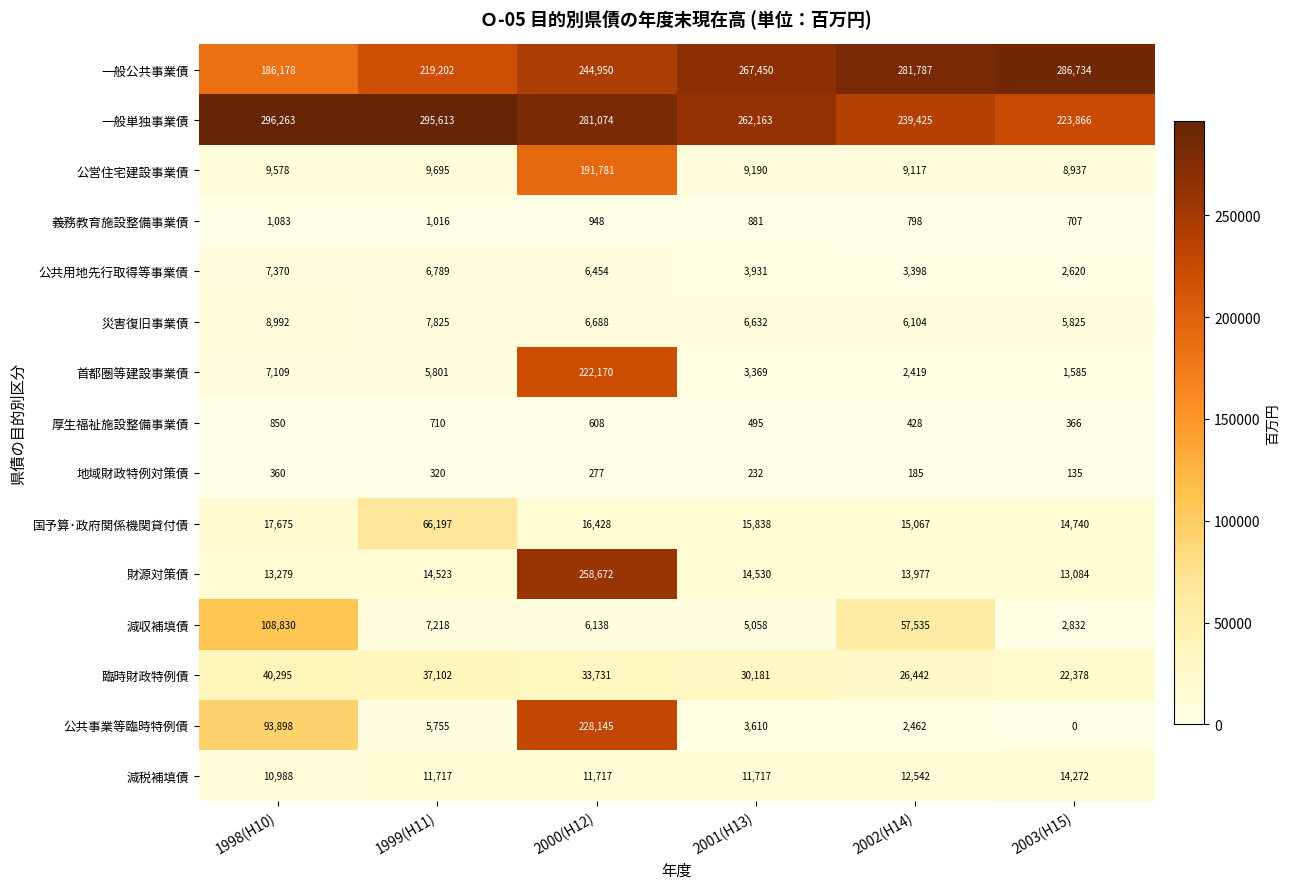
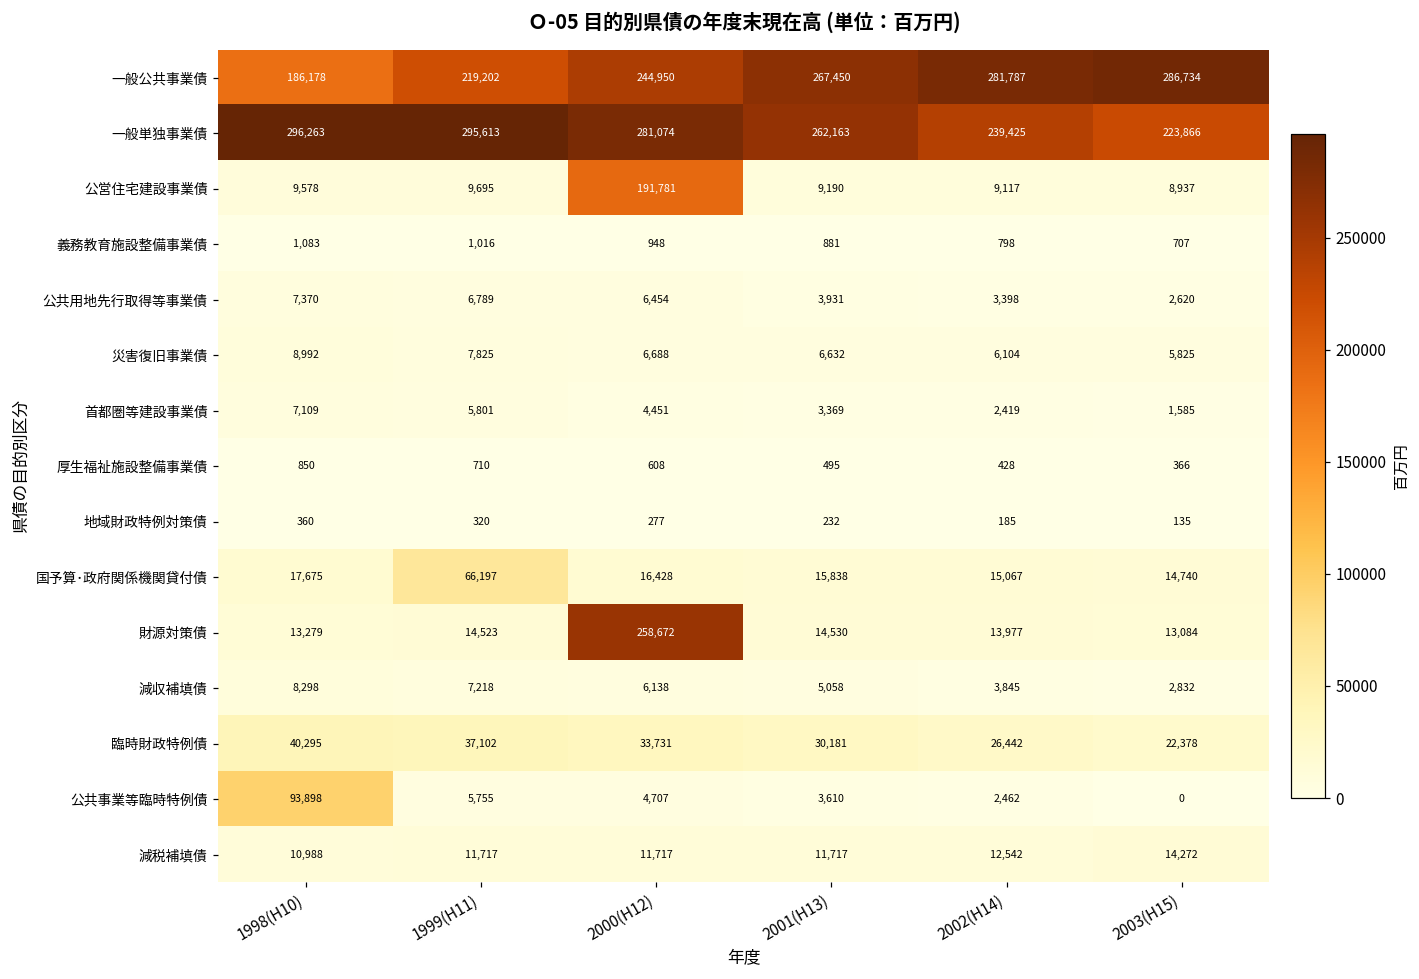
  {
    "一般公共事業債": {
      "1998(H10)": "186,178",
      "1999(H11)": "219,202",
      "2000(H12)": "244,950",
      "2001(H13)": "267,450",
      "2002(H14)": "281,787",
      "2003(H15)": "286,734"
    },
    "一般単独事業債": {
      "1998(H10)": "296,263",
      "1999(H11)": "295,613",
      "2000(H12)": "281,074",
      "2001(H13)": "262,163",
      "2002(H14)": "239,425",
      "2003(H15)": "223,866"
    },
    "公営住宅建設事業債": {
      "1998(H10)": "9,578",
      "1999(H11)": "9,695",
      "2000(H12)": "191,781",
      "2001(H13)": "9,190",
      "2002(H14)": "9,117",
      "2003(H15)": "8,937"
    },
    "義務教育施設整備事業債": {
      "1998(H10)": "1,083",
      "1999(H11)": "1,016",
      "2000(H12)": "948",
      "2001(H13)": "881",
      "2002(H14)": "798",
      "2003(H15)": "707"
    },
    "公共用地先行取得等事業債": {
      "1998(H10)": "7,370",
      "1999(H11)": "6,789",
      "2000(H12)": "6,454",
      "2001(H13)": "3,931",
      "2002(H14)": "3,398",
      "2003(H15)": "2,620"
    },
    "災害復旧事業債": {
      "1998(H10)": "8,992",
      "1999(H11)": "7,825",
      "2000(H12)": "6,688",
      "2001(H13)": "6,632",
      "2002(H14)": "6,104",
      "2003(H15)": "5,825"
    },
    "首都圏等建設事業債": {
      "1998(H10)": "7,109",
      "1999(H11)": "5,801",
-     "2000(H12)": "222,170",
+     "2000(H12)": "4,451",
      "2001(H13)": "3,369",
      "2002(H14)": "2,419",
      "2003(H15)": "1,585"
    },
    "厚生福祉施設整備事業債": {
      "1998(H10)": "850",
      "1999(H11)": "710",
      "2000(H12)": "608",
      "2001(H13)": "495",
      "2002(H14)": "428",
      "2003(H15)": "366"
    },
    "地域財政特例対策債": {
      "1998(H10)": "360",
      "1999(H11)": "320",
      "2000(H12)": "277",
      "2001(H13)": "232",
      "2002(H14)": "185",
      "2003(H15)": "135"
    },
    "国予算･政府関係機関貸付債": {
      "1998(H10)": "17,675",
      "1999(H11)": "66,197",
      "2000(H12)": "16,428",
      "2001(H13)": "15,838",
      "2002(H14)": "15,067",
      "2003(H15)": "14,740"
    },
    "財源対策債": {
      "1998(H10)": "13,279",
      "1999(H11)": "14,523",
      "2000(H12)": "258,672",
      "2001(H13)": "14,530",
      "2002(H14)": "13,977",
      "2003(H15)": "13,084"
    },
    "減収補填債": {
-     "1998(H10)": "108,830",
+     "1998(H10)": "8,298",
      "1999(H11)": "7,218",
      "2000(H12)": "6,138",
      "2001(H13)": "5,058",
-     "2002(H14)": "57,535",
+     "2002(H14)": "3,845",
      "2003(H15)": "2,832"
    },
    "臨時財政特例債": {
      "1998(H10)": "40,295",
      "1999(H11)": "37,102",
      "2000(H12)": "33,731",
      "2001(H13)": "30,181",
      "2002(H14)": "26,442",
      "2003(H15)": "22,378"
    },
    "公共事業等臨時特例債": {
      "1998(H10)": "93,898",
      "1999(H11)": "5,755",
-     "2000(H12)": "228,145",
+     "2000(H12)": "4,707",
      "2001(H13)": "3,610",
      "2002(H14)": "2,462",
      "2003(H15)": "0"
    },
    "減税補填債": {
      "1998(H10)": "10,988",
      "1999(H11)": "11,717",
      "2000(H12)": "11,717",
      "2001(H13)": "11,717",
      "2002(H14)": "12,542",
      "2003(H15)": "14,272"
    }
  }
